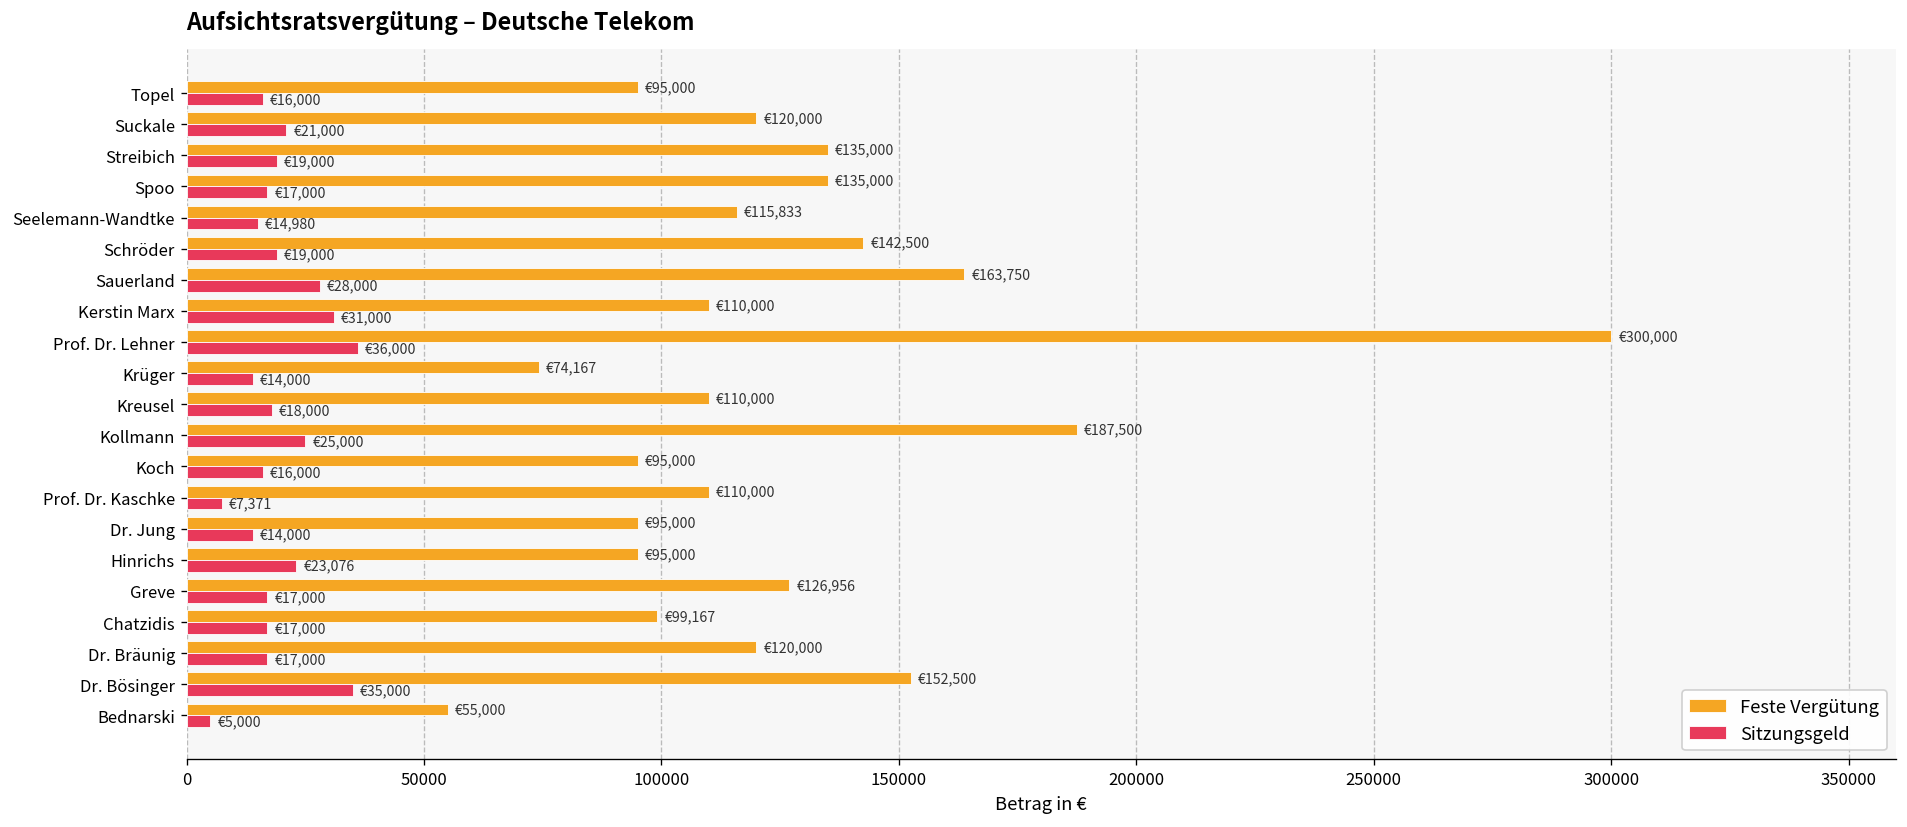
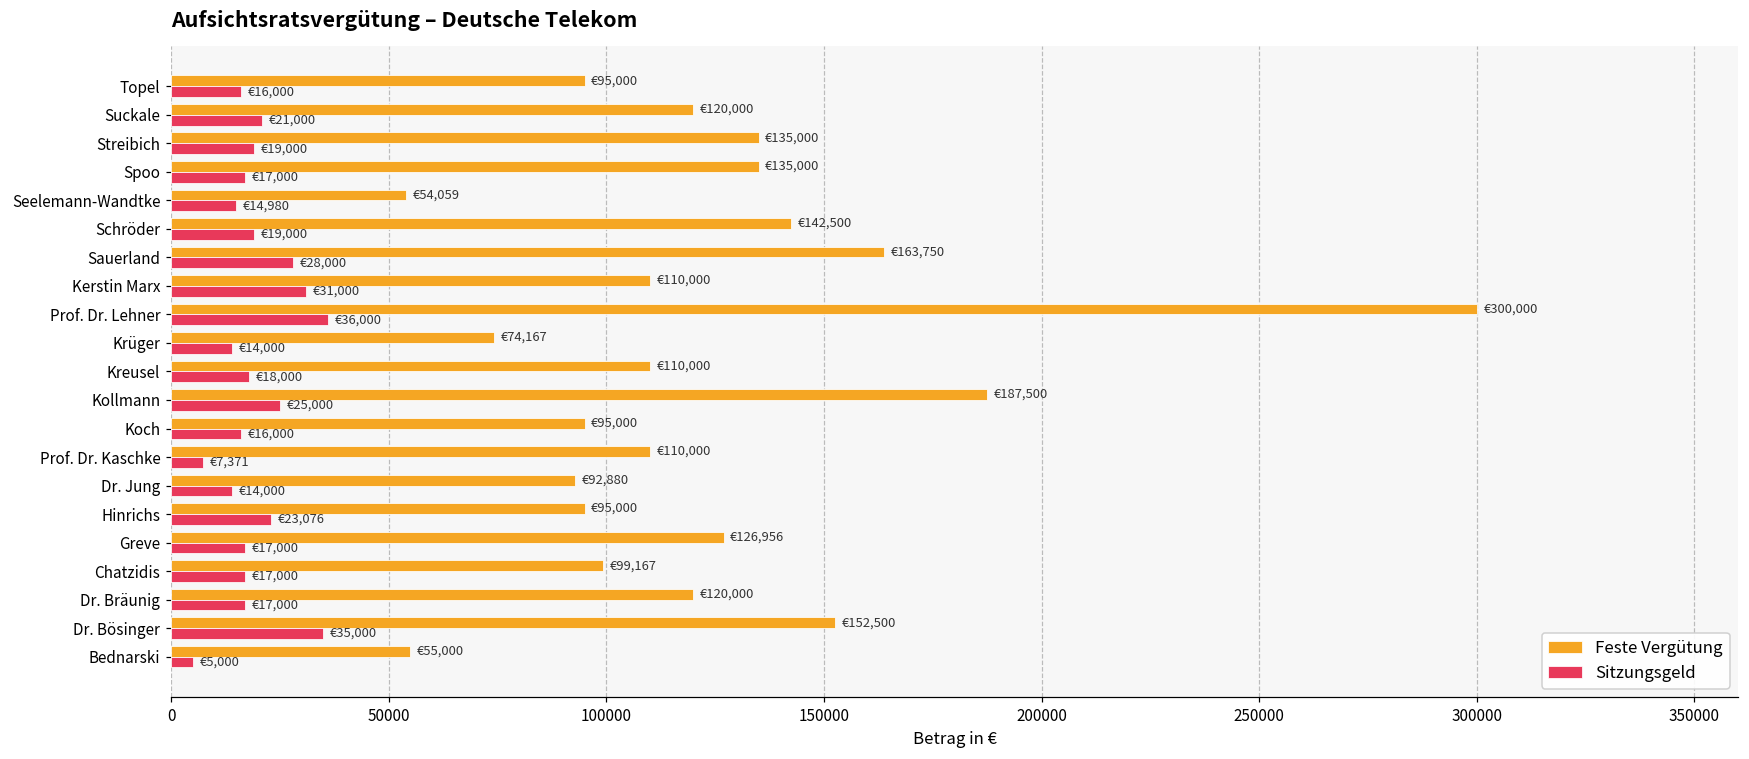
  {
    "Feste Vergütung": {
      "Topel": "€95,000",
      "Suckale": "€120,000",
      "Streibich": "€135,000",
      "Spoo": "€135,000",
-     "Seelemann-Wandtke": "€115,833",
+     "Seelemann-Wandtke": "€54,059",
      "Schröder": "€142,500",
      "Sauerland": "€163,750",
      "Kerstin Marx": "€110,000",
      "Prof. Dr. Lehner": "€300,000",
      "Krüger": "€74,167",
      "Kreusel": "€110,000",
      "Kollmann": "€187,500",
      "Koch": "€95,000",
      "Prof. Dr. Kaschke": "€110,000",
-     "Dr. Jung": "€95,000",
+     "Dr. Jung": "€92,880",
      "Hinrichs": "€95,000",
      "Greve": "€126,956",
      "Chatzidis": "€99,167",
      "Dr. Bräunig": "€120,000",
      "Dr. Bösinger": "€152,500",
      "Bednarski": "€55,000"
    },
    "Sitzungsgeld": {
      "Topel": "€16,000",
      "Suckale": "€21,000",
      "Streibich": "€19,000",
      "Spoo": "€17,000",
      "Seelemann-Wandtke": "€14,980",
      "Schröder": "€19,000",
      "Sauerland": "€28,000",
      "Kerstin Marx": "€31,000",
      "Prof. Dr. Lehner": "€36,000",
      "Krüger": "€14,000",
      "Kreusel": "€18,000",
      "Kollmann": "€25,000",
      "Koch": "€16,000",
      "Prof. Dr. Kaschke": "€7,371",
      "Dr. Jung": "€14,000",
      "Hinrichs": "€23,076",
      "Greve": "€17,000",
      "Chatzidis": "€17,000",
      "Dr. Bräunig": "€17,000",
      "Dr. Bösinger": "€35,000",
      "Bednarski": "€5,000"
    }
  }
